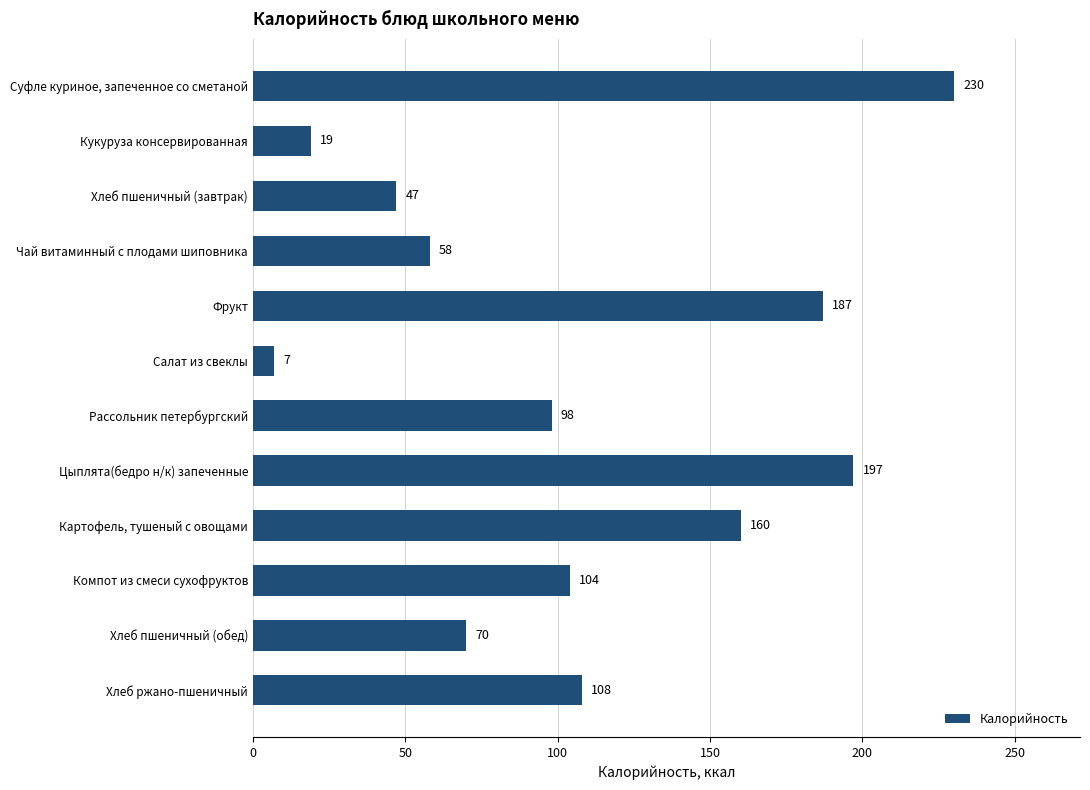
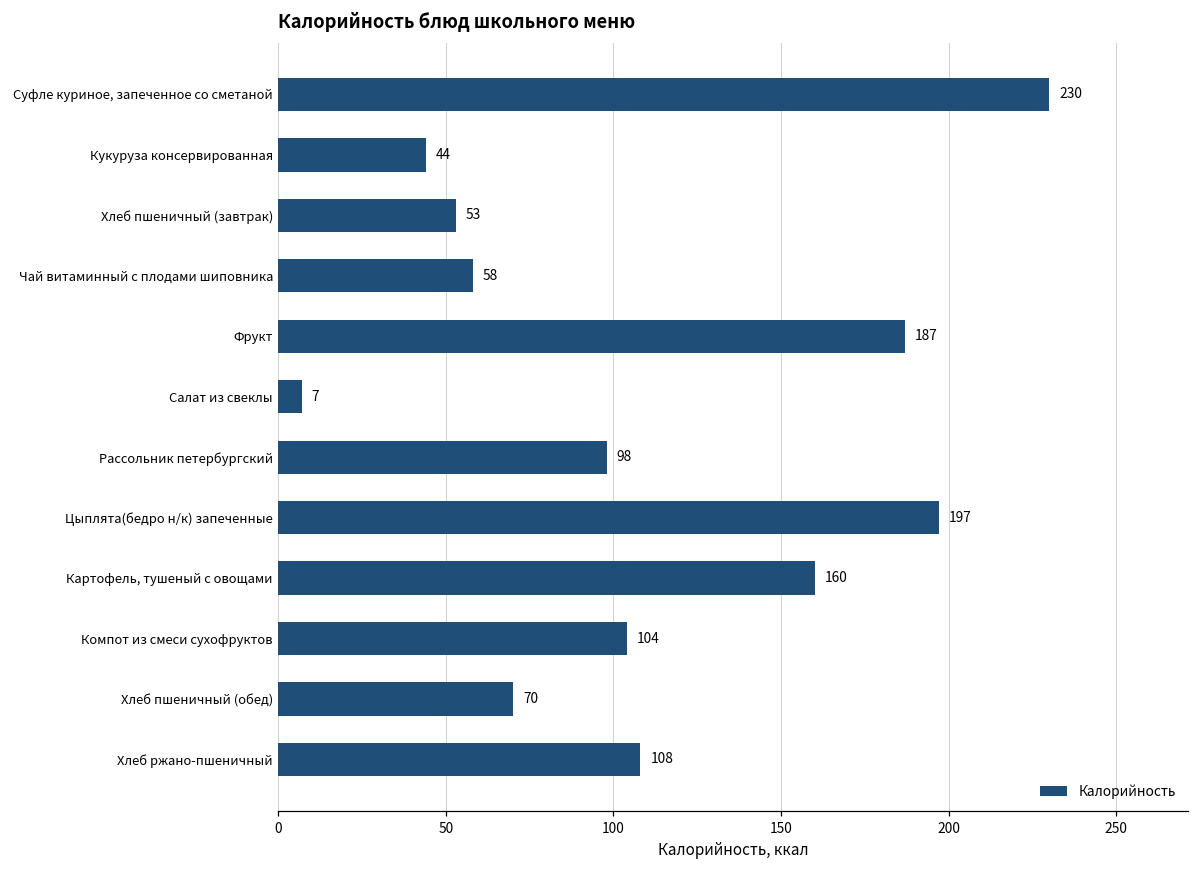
  {
    "Суфле куриное, запеченное со сметаной": 230,
-   "Кукуруза консервированная": 19,
-   "Хлеб пшеничный (завтрак)": 47,
+   "Кукуруза консервированная": 44,
+   "Хлеб пшеничный (завтрак)": 53,
    "Чай витаминный с плодами шиповника": 58,
    "Фрукт": 187,
    "Салат из свеклы": 7,
    "Рассольник петербургский": 98,
    "Цыплята(бедро н/к) запеченные": 197,
    "Картофель, тушеный с овощами": 160,
    "Компот из смеси сухофруктов": 104,
    "Хлеб пшеничный (обед)": 70,
    "Хлеб ржано-пшеничный": 108
  }
